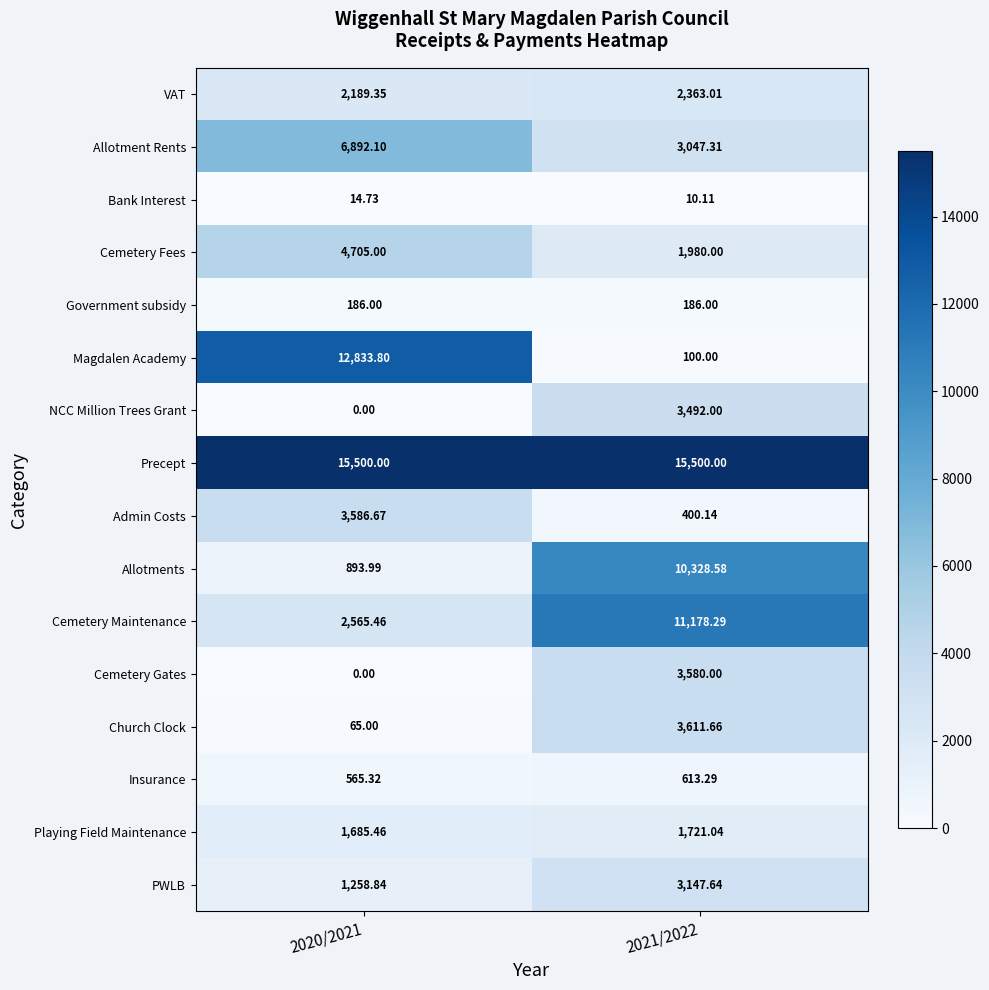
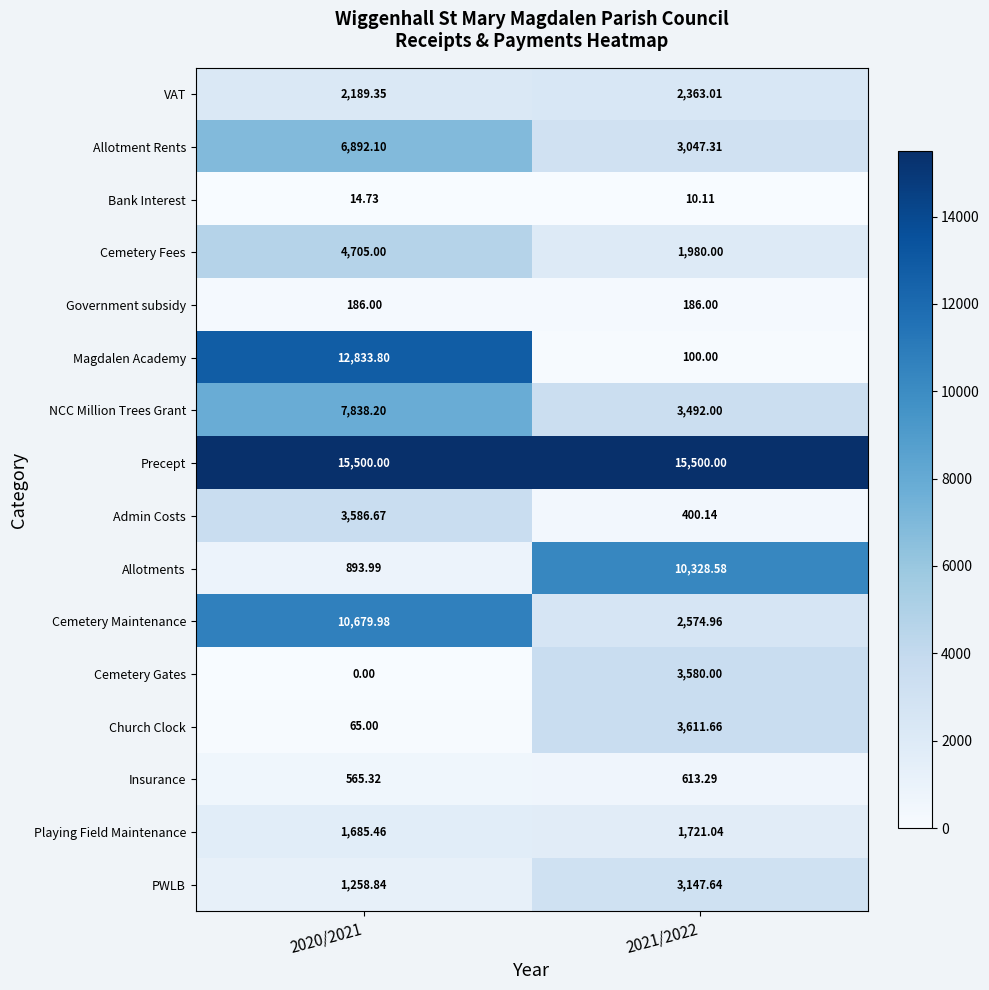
  {
    "VAT": {
      "2020/2021": "2,189.35",
      "2021/2022": "2,363.01"
    },
    "Allotment Rents": {
      "2020/2021": "6,892.10",
      "2021/2022": "3,047.31"
    },
    "Bank Interest": {
      "2020/2021": "14.73",
      "2021/2022": "10.11"
    },
    "Cemetery Fees": {
      "2020/2021": "4,705.00",
      "2021/2022": "1,980.00"
    },
    "Government subsidy": {
      "2020/2021": "186.00",
      "2021/2022": "186.00"
    },
    "Magdalen Academy": {
      "2020/2021": "12,833.80",
      "2021/2022": "100.00"
    },
    "NCC Million Trees Grant": {
-     "2020/2021": "0.00",
+     "2020/2021": "7,838.20",
      "2021/2022": "3,492.00"
    },
    "Precept": {
      "2020/2021": "15,500.00",
      "2021/2022": "15,500.00"
    },
    "Admin Costs": {
      "2020/2021": "3,586.67",
      "2021/2022": "400.14"
    },
    "Allotments": {
      "2020/2021": "893.99",
      "2021/2022": "10,328.58"
    },
    "Cemetery Maintenance": {
-     "2020/2021": "2,565.46",
-     "2021/2022": "11,178.29"
+     "2020/2021": "10,679.98",
+     "2021/2022": "2,574.96"
    },
    "Cemetery Gates": {
      "2020/2021": "0.00",
      "2021/2022": "3,580.00"
    },
    "Church Clock": {
      "2020/2021": "65.00",
      "2021/2022": "3,611.66"
    },
    "Insurance": {
      "2020/2021": "565.32",
      "2021/2022": "613.29"
    },
    "Playing Field Maintenance": {
      "2020/2021": "1,685.46",
      "2021/2022": "1,721.04"
    },
    "PWLB": {
      "2020/2021": "1,258.84",
      "2021/2022": "3,147.64"
    }
  }
